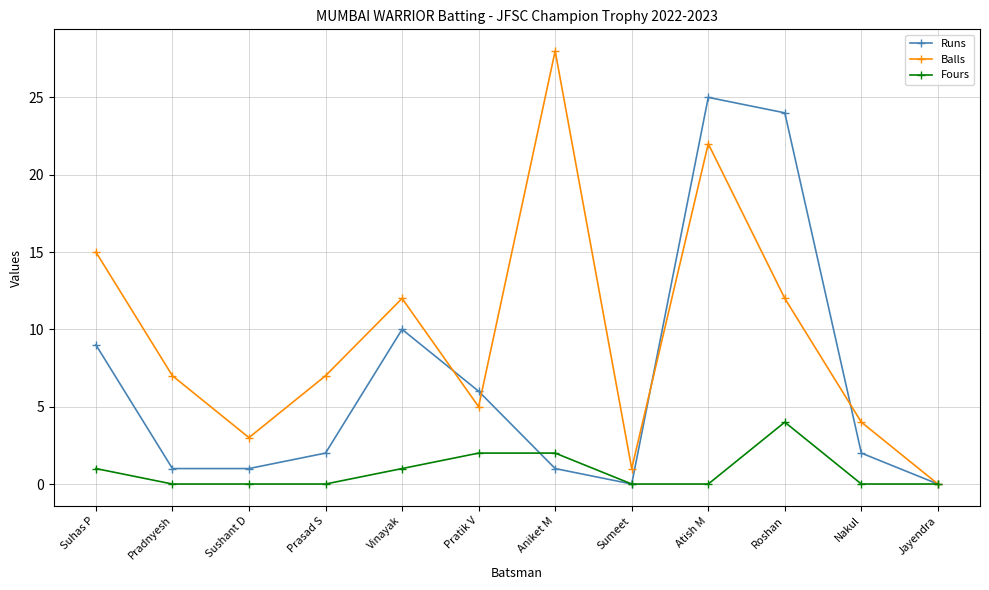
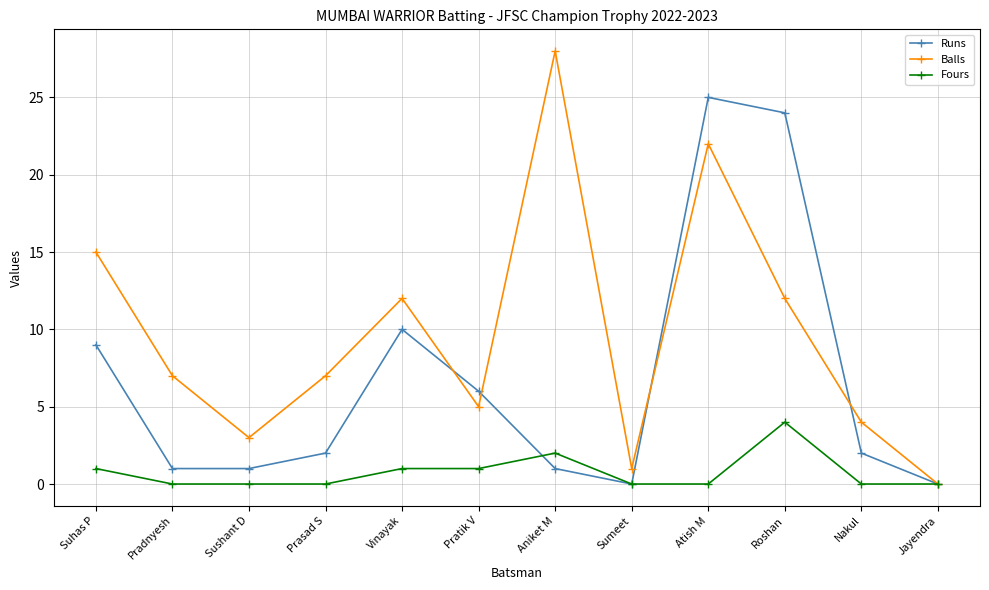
  {
    "Runs": {
      "Suhas P": 9,
      "Pradnyesh": 1,
      "Sushant D": 1,
      "Prasad S": 2,
      "Vinayak": 10,
      "Pratik V": 6,
      "Aniket M": 1,
      "Atish M": 25,
      "Roshan": 24,
      "Nakul": 2
    },
    "Balls": {
      "Suhas P": 15,
      "Pradnyesh": 7,
      "Sushant D": 3,
      "Prasad S": 7,
      "Vinayak": 12,
      "Pratik V": 5,
      "Aniket M": 28,
      "Sumeet": 1,
      "Atish M": 22,
      "Roshan": 12,
      "Nakul": 4
    },
    "Fours": {
      "Suhas P": 1,
      "Pradnyesh": 0,
      "Sushant D": 0,
      "Prasad S": 0,
      "Vinayak": 1,
-     "Pratik V": 2,
+     "Pratik V": 1,
      "Aniket M": 2,
      "Atish M": 0,
      "Roshan": 4,
      "Nakul": 0
    }
  }
